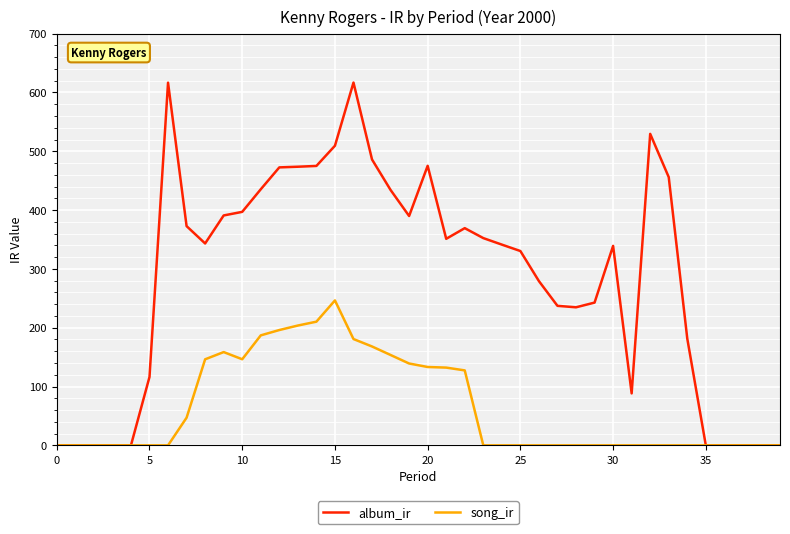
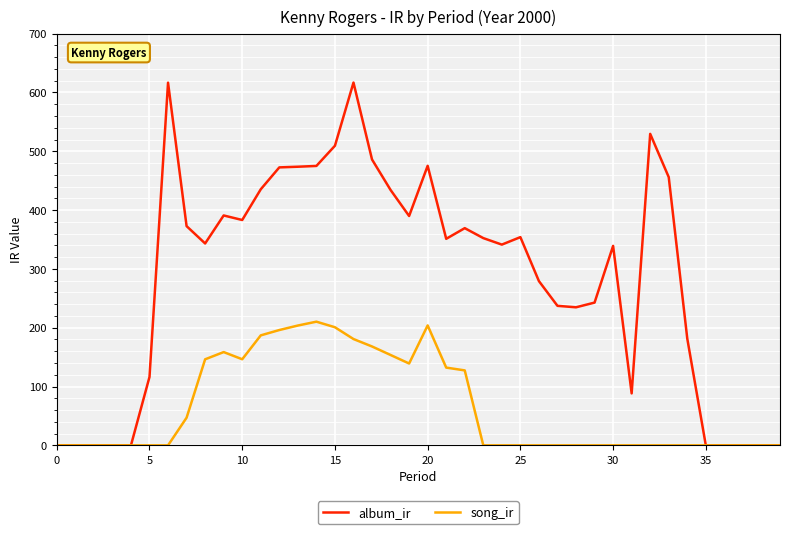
  {
    "album_ir": {
      "5": 120,
-     "10": 400,
+     "10": 380,
      "15": 510,
      "20": 480,
-     "25": 330,
+     "25": 350,
      "30": 340
    },
    "song_ir": {
      "5": 0,
      "10": 150,
-     "15": 250,
-     "20": 130,
+     "15": 200,
+     "20": 200,
      "25": 0,
      "30": 0
    }
  }
